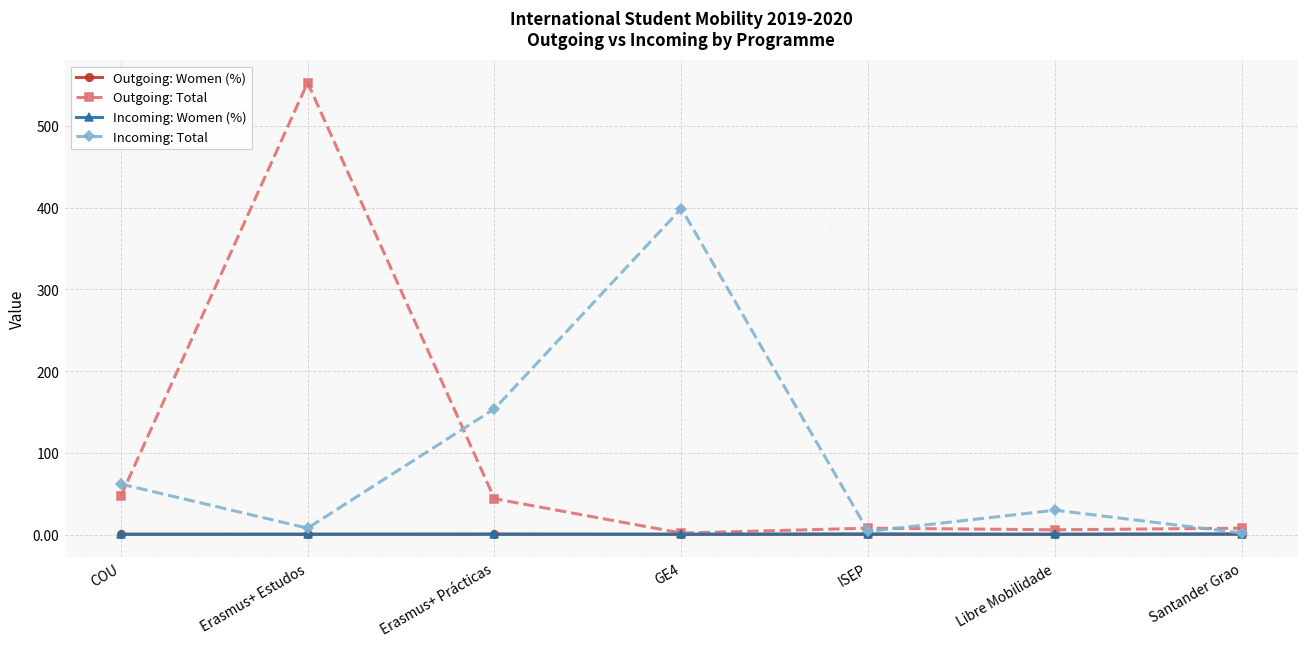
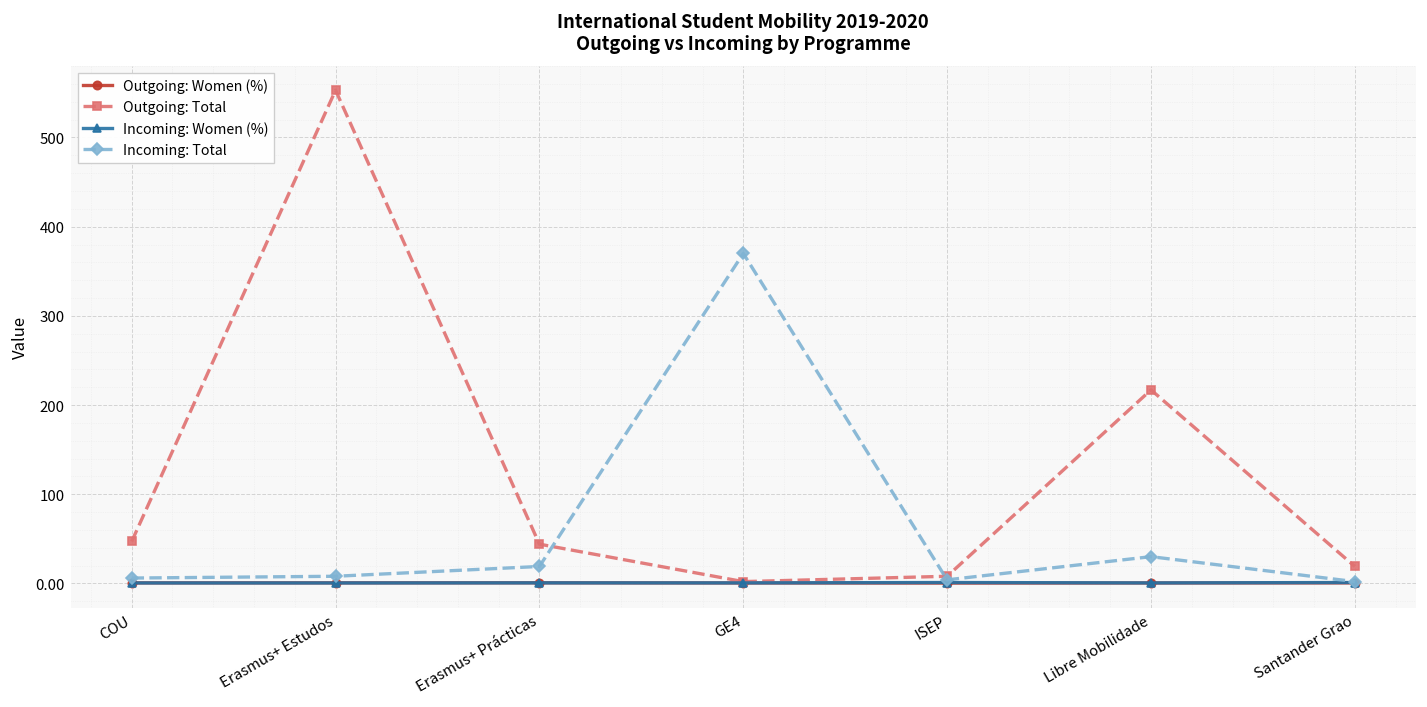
  {
    "Outgoing: Total": {
      "COU": 50,
      "Erasmus+ Estudos": 550,
      "Erasmus+ Prácticas": 40,
      "ISEP": 10,
-     "Libre Mobilidade": 10,
-     "Santander Grao": 10
+     "Libre Mobilidade": 220,
+     "Santander Grao": 20
    },
    "Incoming: Total": {
-     "COU": 60,
+     "COU": 10,
      "Erasmus+ Estudos": 10,
-     "Erasmus+ Prácticas": 150,
-     "GE4": 400,
+     "Erasmus+ Prácticas": 20,
+     "GE4": 370,
      "Libre Mobilidade": 30
    }
  }
